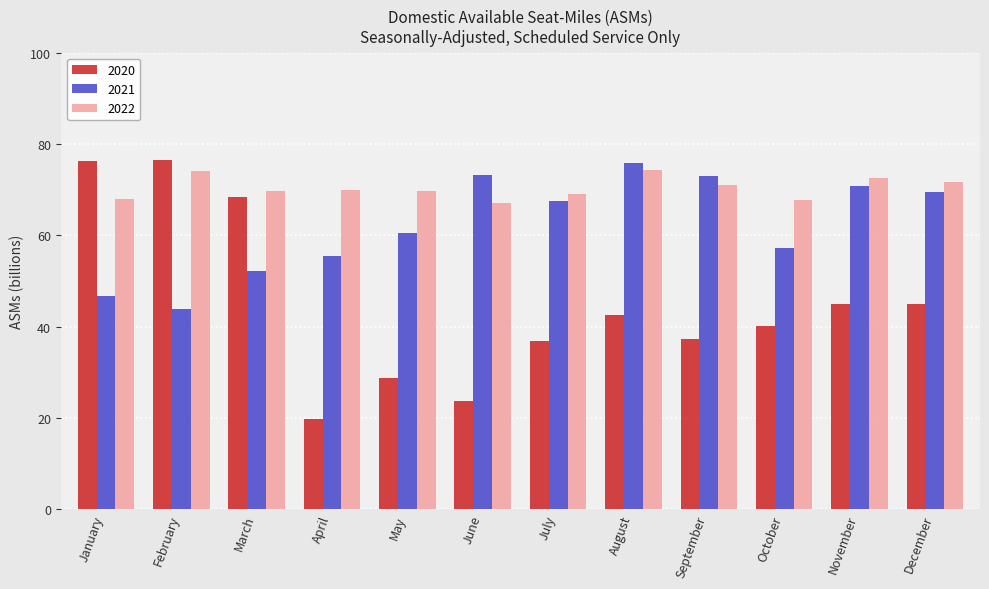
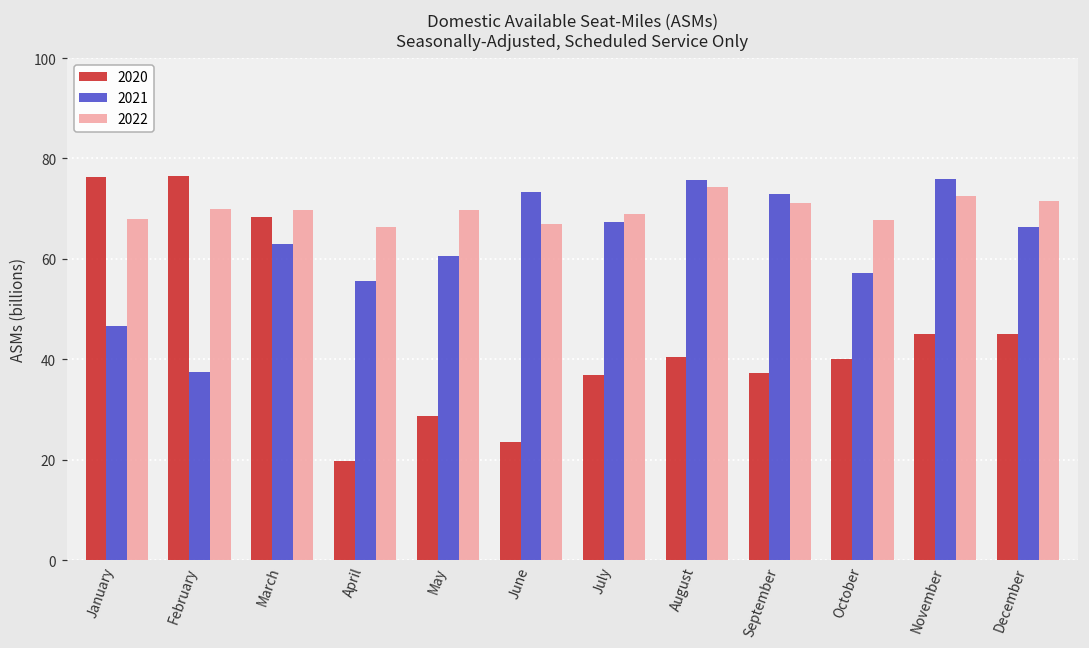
  {
    "2020": {
      "January": 76,
      "February": 77,
      "March": 68,
      "April": 20,
      "May": 29,
      "June": 24,
      "July": 37,
-     "August": 43,
+     "August": 40,
      "September": 37,
      "October": 40,
      "November": 45,
      "December": 45
    },
    "2021": {
      "January": 47,
-     "February": 44,
-     "March": 52,
+     "February": 38,
+     "March": 63,
      "April": 56,
      "May": 61,
      "June": 73,
      "July": 67,
      "August": 76,
      "September": 73,
      "October": 57,
-     "November": 71,
-     "December": 69
+     "November": 76,
+     "December": 66
    },
    "2022": {
      "January": 68,
-     "February": 74,
+     "February": 70,
      "March": 70,
-     "April": 70,
+     "April": 66,
      "May": 70,
      "June": 67,
      "July": 69,
      "August": 74,
      "September": 71,
      "October": 68,
      "November": 73,
      "December": 72
    }
  }
